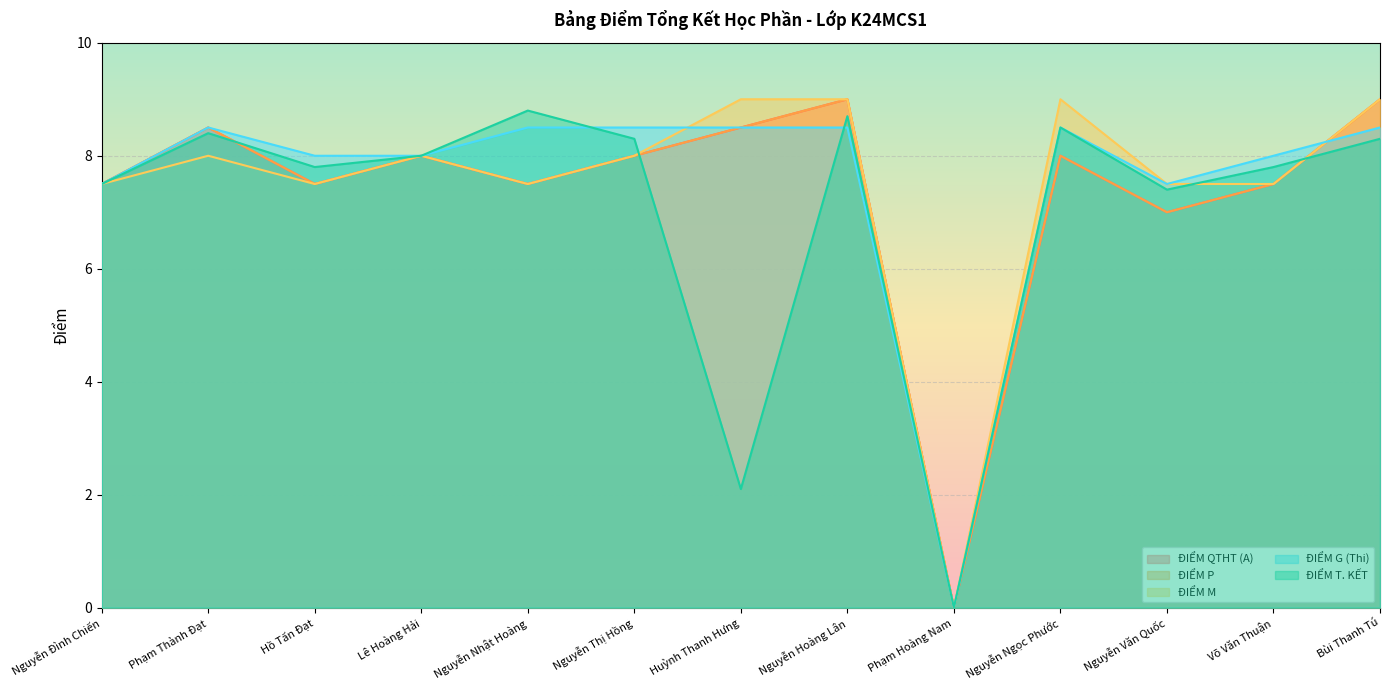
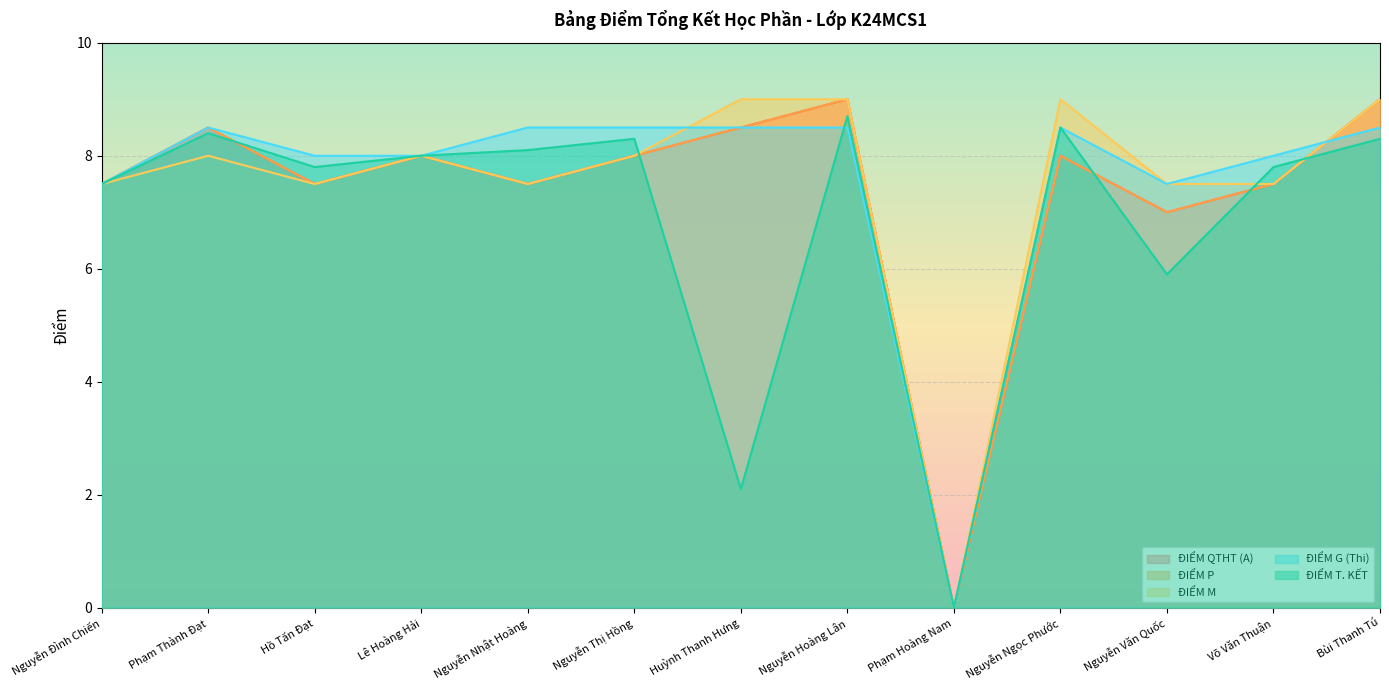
  {
    "ĐIỂM G (Thi)": {
      "Hồ Tấn Đạt": 8.0,
      "Nguyễn Nhật Hoàng": 8.5,
      "Nguyễn Thị Hồng": 8.5,
      "Nguyễn Hoàng Lân": 8.5,
      "Võ Văn Thuận": 8.0,
      "Bùi Thanh Tú": 8.5
    },
    "ĐIỂM T. KẾT": {
      "Phạm Thành Đạt": 8.4,
      "Hồ Tấn Đạt": 7.8,
-     "Nguyễn Nhật Hoàng": 8.8,
+     "Nguyễn Nhật Hoàng": 8.1,
      "Nguyễn Thị Hồng": 8.3,
      "Huỳnh Thanh Hưng": 2.1,
      "Nguyễn Hoàng Lân": 8.7,
-     "Nguyễn Văn Quốc": 7.4,
+     "Nguyễn Văn Quốc": 5.9,
      "Võ Văn Thuận": 7.8,
      "Bùi Thanh Tú": 8.3
    }
  }
